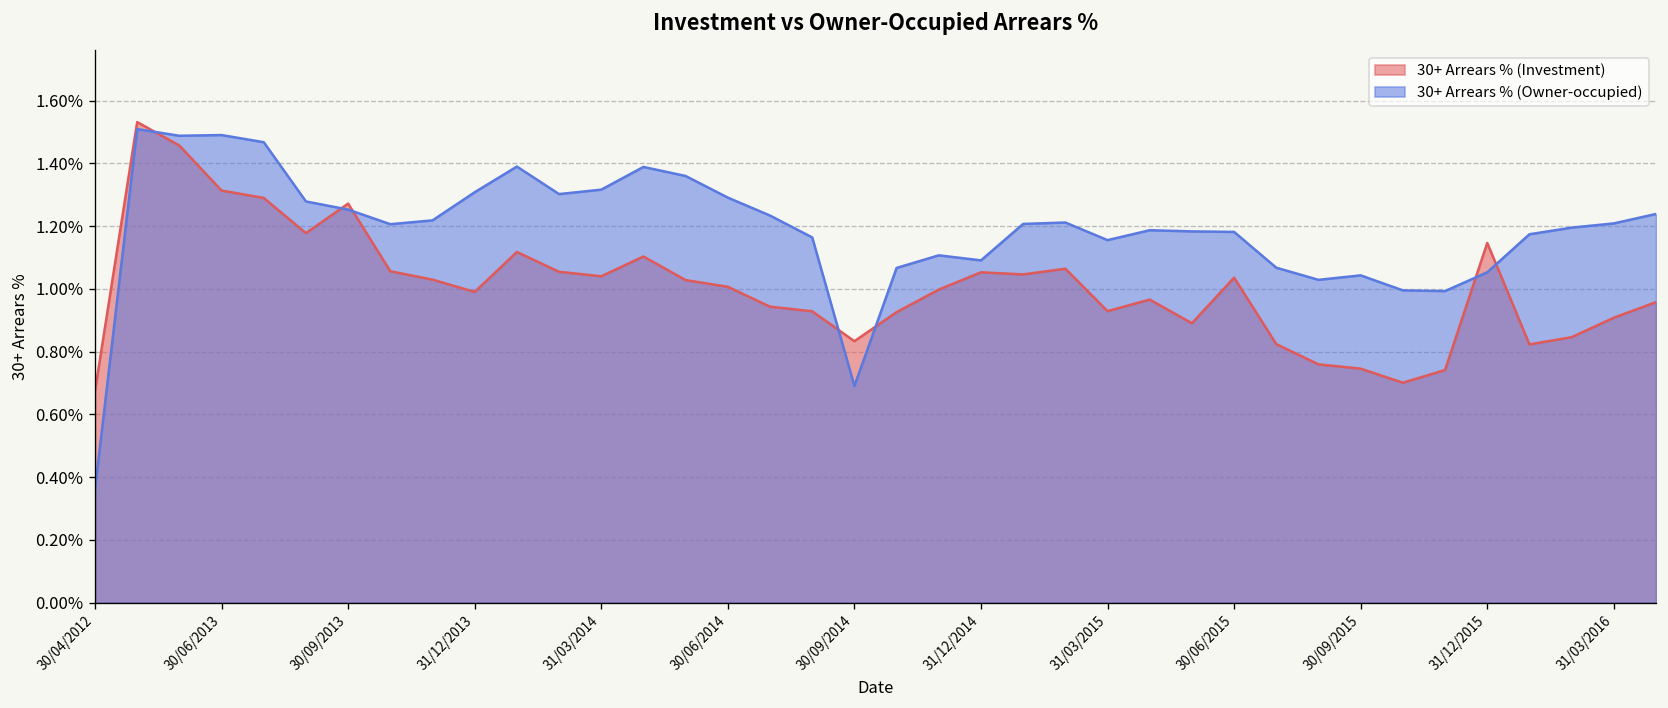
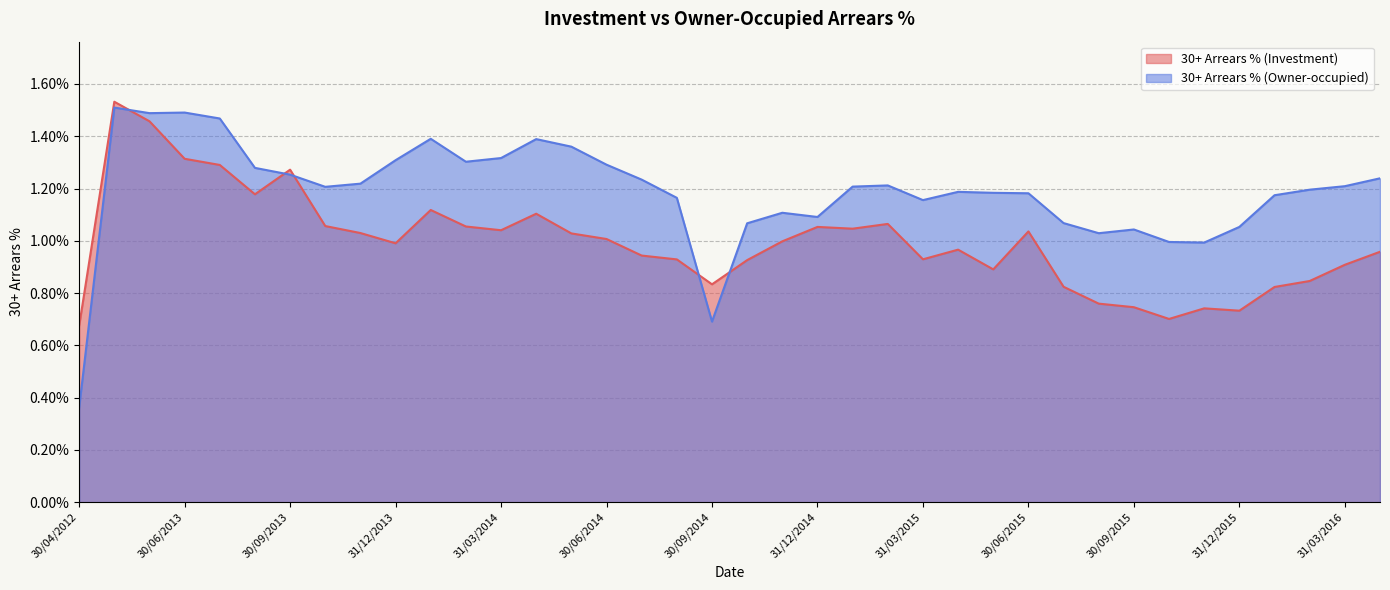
  {
    "30+ Arrears % (Investment)": {
      "30/04/2012": "0.67%",
      "30/06/2013": "1.31%",
      "30/09/2013": "1.27%",
      "31/12/2013": "0.99%",
      "31/03/2014": "1.04%",
      "30/06/2014": "1.01%",
      "30/09/2014": "0.83%",
      "31/12/2014": "1.05%",
      "31/03/2015": "0.93%",
      "30/06/2015": "1.04%",
      "30/09/2015": "0.75%",
-     "31/12/2015": "1.15%",
+     "31/12/2015": "0.73%",
      "31/03/2016": "0.91%"
    },
    "30+ Arrears % (Owner-occupied)": {
      "30/04/2012": "0.36%",
      "30/06/2013": "1.49%",
      "30/09/2013": "1.25%",
      "31/12/2013": "1.31%",
      "31/03/2014": "1.32%",
      "30/06/2014": "1.29%",
      "30/09/2014": "0.69%",
      "31/12/2014": "1.09%",
      "31/03/2015": "1.16%",
      "30/06/2015": "1.18%",
      "30/09/2015": "1.04%",
      "31/12/2015": "1.05%",
      "31/03/2016": "1.21%"
    }
  }
